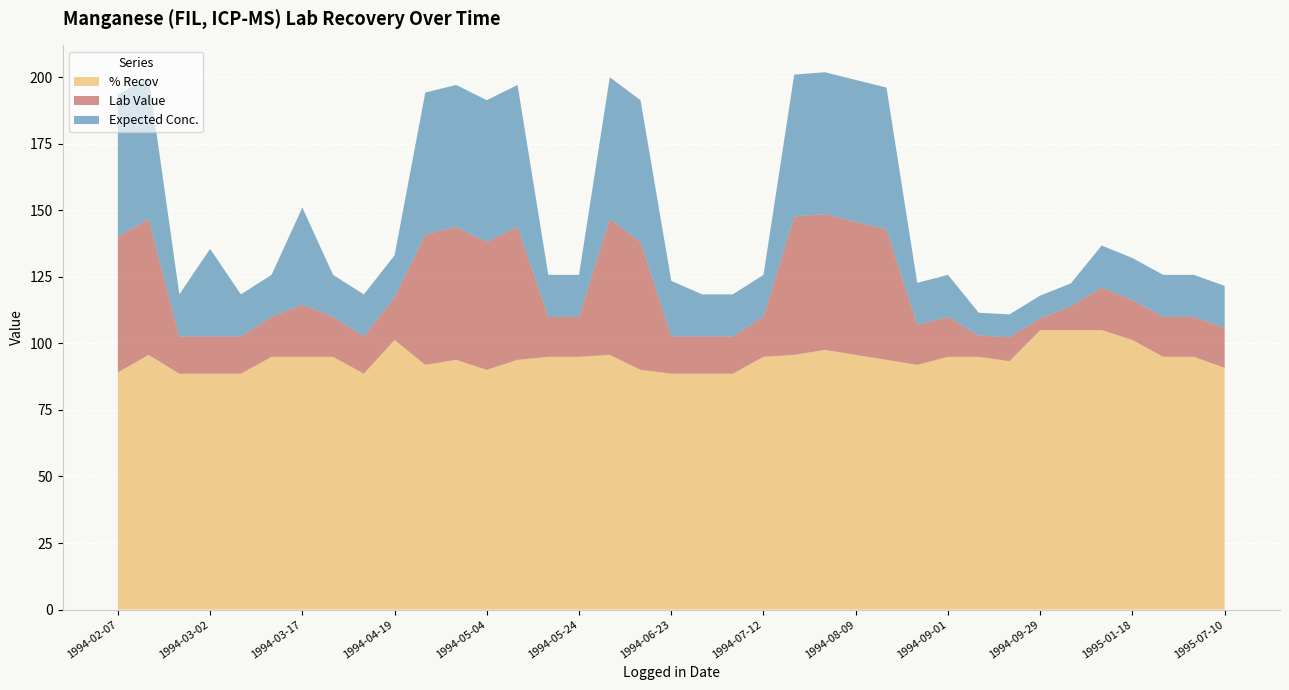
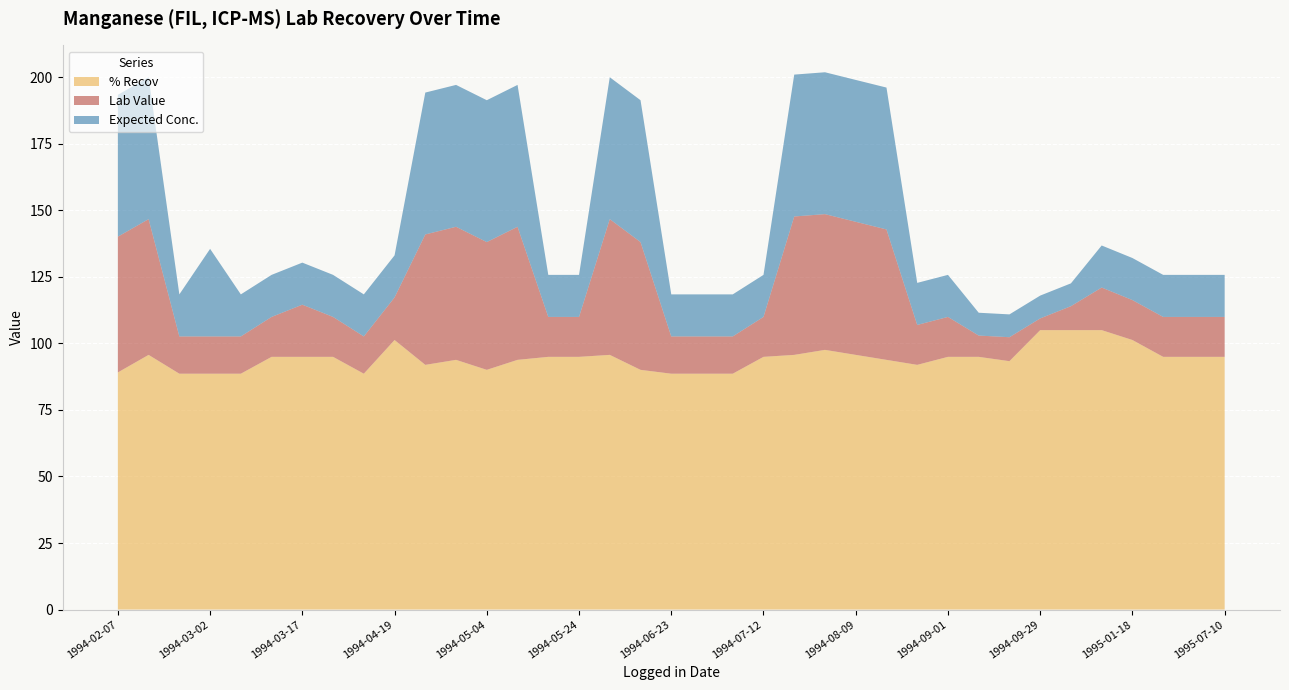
  {
    "% Recov": {
      "1994-02-07": 89,
      "1994-03-02": 89,
      "1994-03-17": 95,
      "1994-04-19": 101,
      "1994-05-04": 90,
      "1994-05-24": 95,
      "1994-06-23": 89,
      "1994-07-12": 95,
      "1994-08-09": 96,
      "1994-09-01": 95,
      "1994-09-29": 105,
      "1995-01-18": 101,
-     "1995-07-10": 91
+     "1995-07-10": 95
    },
    "Lab Value": {
      "1994-02-07": 51,
      "1994-03-02": 14,
      "1994-03-17": 20,
      "1994-04-19": 16,
      "1994-05-04": 48,
      "1994-05-24": 15,
      "1994-06-23": 14,
      "1994-07-12": 15,
      "1994-08-09": 50,
      "1994-09-01": 15,
      "1994-09-29": 4,
      "1995-01-18": 15,
      "1995-07-10": 15
    },
    "Expected Conc.": {
      "1994-03-02": 33,
-     "1994-03-17": 37,
+     "1994-03-17": 16,
      "1994-04-19": 16,
      "1994-05-04": 53,
      "1994-05-24": 16,
-     "1994-06-23": 21,
+     "1994-06-23": 16,
      "1994-07-12": 16,
      "1994-08-09": 53,
      "1994-09-01": 16,
      "1994-09-29": 9,
      "1995-01-18": 16,
      "1995-07-10": 16
    }
  }
